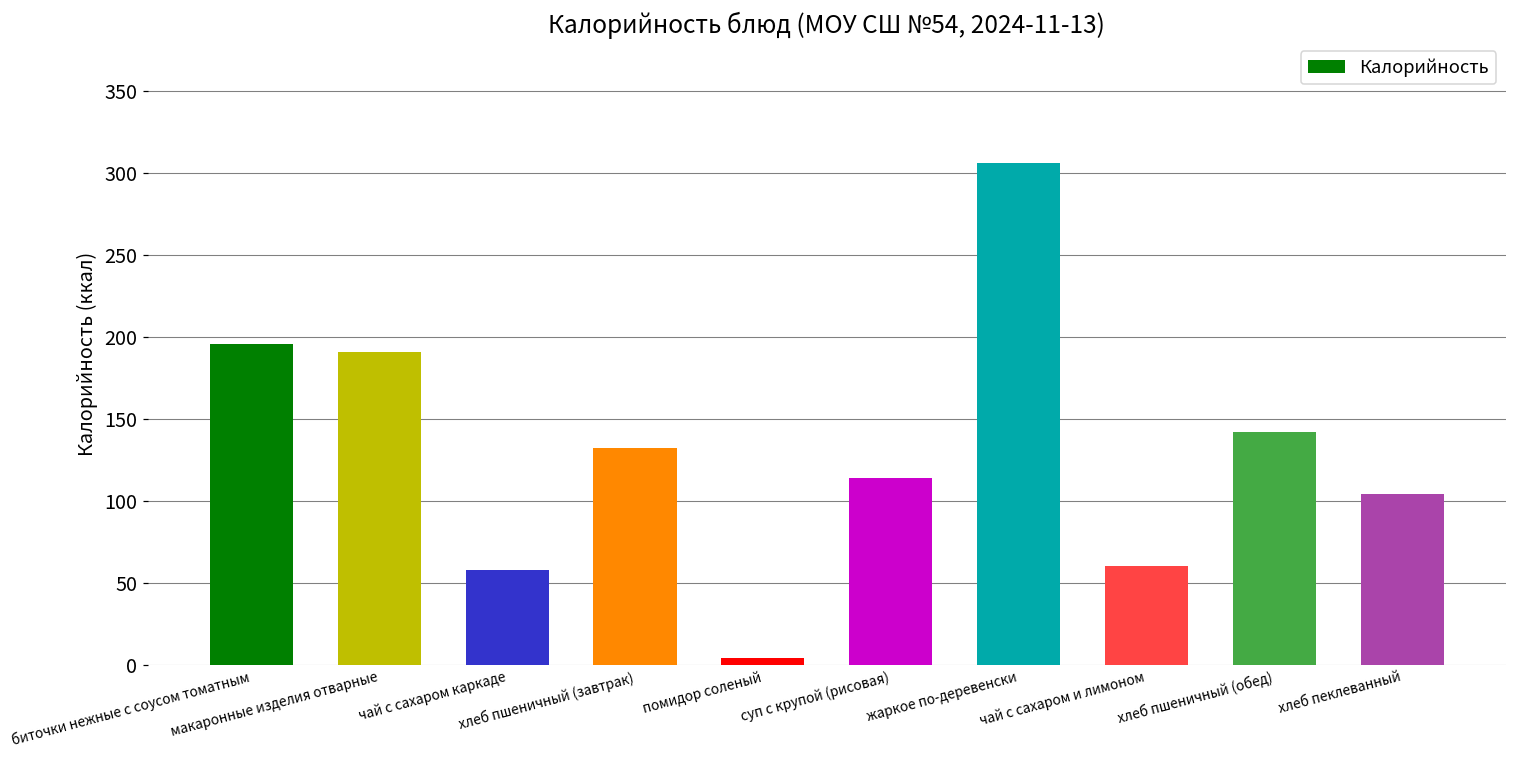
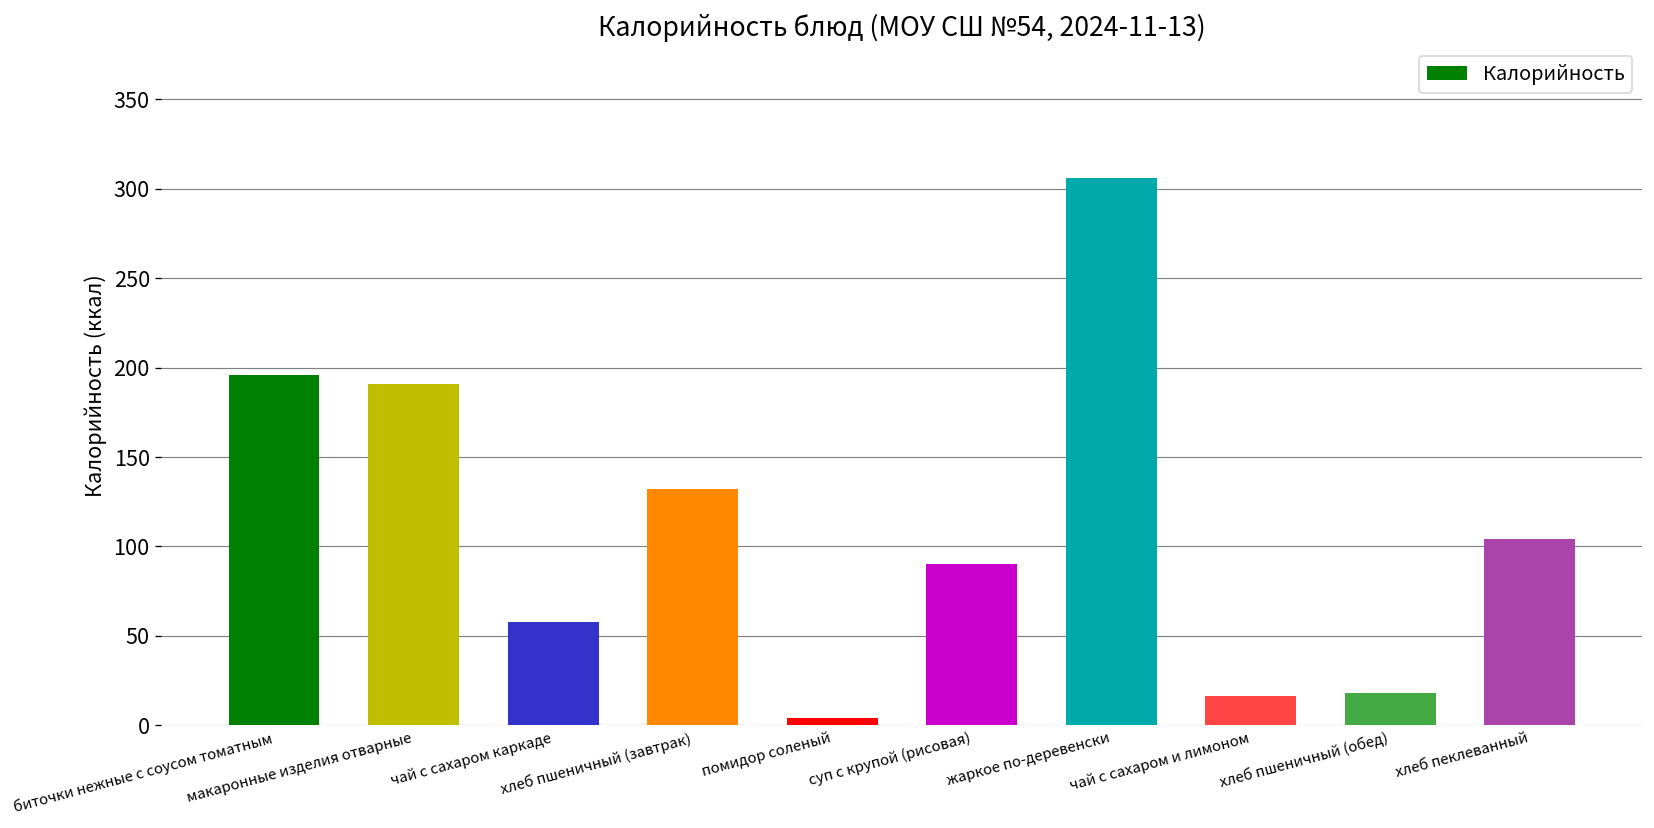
  {
    "биточки нежные с соусом томатным": 196,
    "макаронные изделия отварные": 191,
    "чай с сахаром каркаде": 58,
    "хлеб пшеничный (завтрак)": 132,
    "помидор соленый": 4,
-   "суп с крупой (рисовая)": 114,
+   "суп с крупой (рисовая)": 90,
    "жаркое по-деревенски": 306,
-   "чай с сахаром и лимоном": 60,
-   "хлеб пшеничный (обед)": 142,
+   "чай с сахаром и лимоном": 16,
+   "хлеб пшеничный (обед)": 18,
    "хлеб пеклеванный": 104
  }
